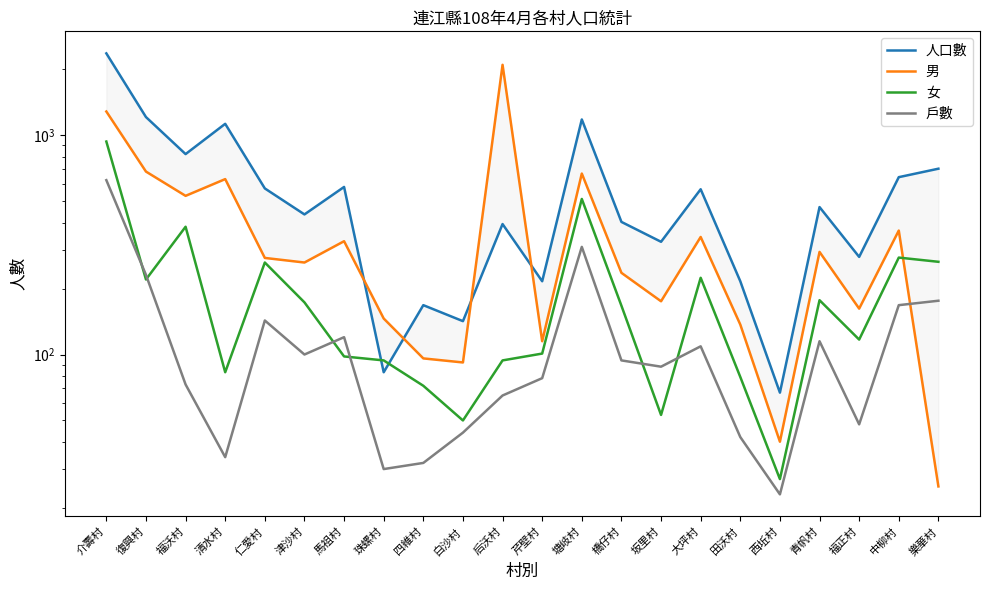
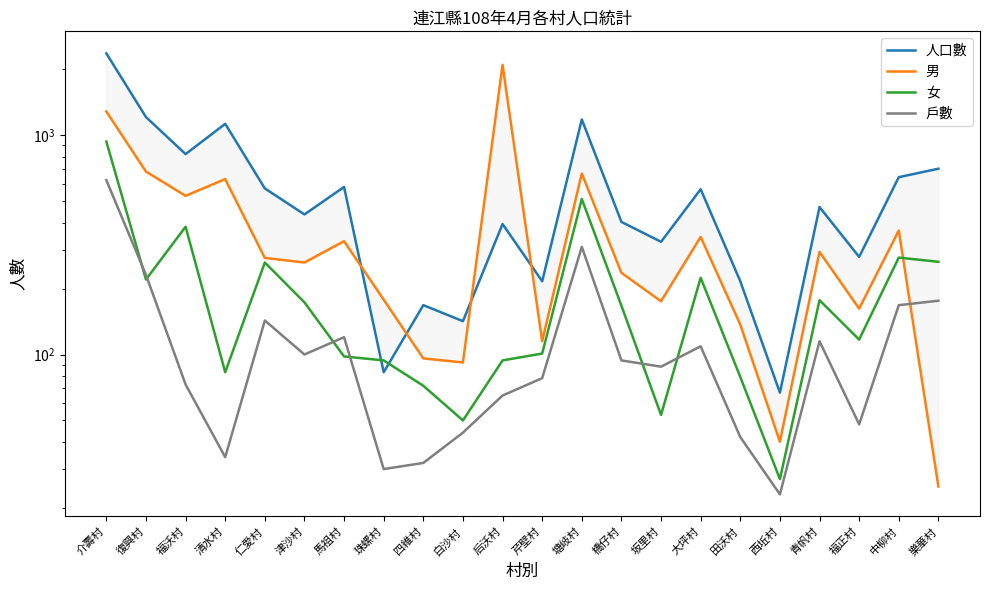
  {
    "人口數": {
      "珠螺村": 83,
      "后沃村": 390
    },
    "男": {
      "介壽村": 1300,
      "復興村": 680,
      "福沃村": 530,
      "清水村": 630,
      "仁愛村": 280,
      "津沙村": 260,
      "馬祖村": 330,
-     "珠螺村": 150,
+     "珠螺村": 180,
      "四維村": 100,
      "白沙村": 92,
      "芹壁村": 120,
      "塘岐村": 670,
      "橋仔村": 240,
      "坂里村": 180,
      "大坪村": 340,
      "田沃村": 140,
      "西坵村": 40,
      "青帆村": 290,
      "福正村": 160,
      "中柳村": 370,
      "樂華村": 25
    },
    "女": {
      "介壽村": 940,
      "復興村": 220,
      "福沃村": 380,
      "清水村": 83,
      "仁愛村": 260,
      "津沙村": 170,
      "馬祖村": 100,
      "珠螺村": 94,
      "四維村": 72,
      "白沙村": 50,
      "后沃村": 94,
      "芹壁村": 100,
      "塘岐村": 510,
      "橋仔村": 170,
      "坂里村": 53,
      "大坪村": 220,
      "田沃村": 79,
      "西坵村": 27,
      "青帆村": 180,
      "福正村": 120,
      "中柳村": 280,
      "樂華村": 270
    },
    "戶數": {
      "介壽村": 630,
      "復興村": 230,
      "福沃村": 73,
      "清水村": 34,
      "仁愛村": 140,
      "津沙村": 100,
      "馬祖村": 120,
      "珠螺村": 30,
      "四維村": 32,
      "白沙村": 44,
      "后沃村": 65,
      "芹壁村": 78,
      "塘岐村": 310,
      "橋仔村": 94,
      "坂里村": 88,
      "大坪村": 110,
      "田沃村": 42,
      "西坵村": 23,
      "青帆村": 120,
      "福正村": 48,
      "中柳村": 170,
      "樂華村": 180
    }
  }
